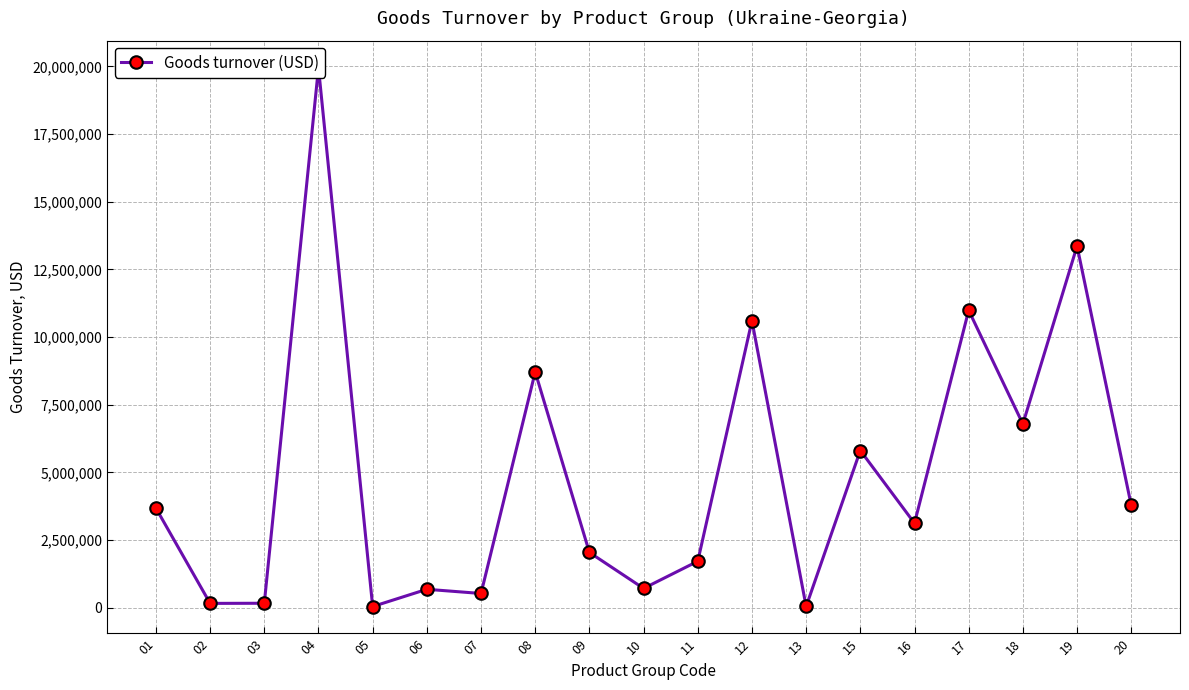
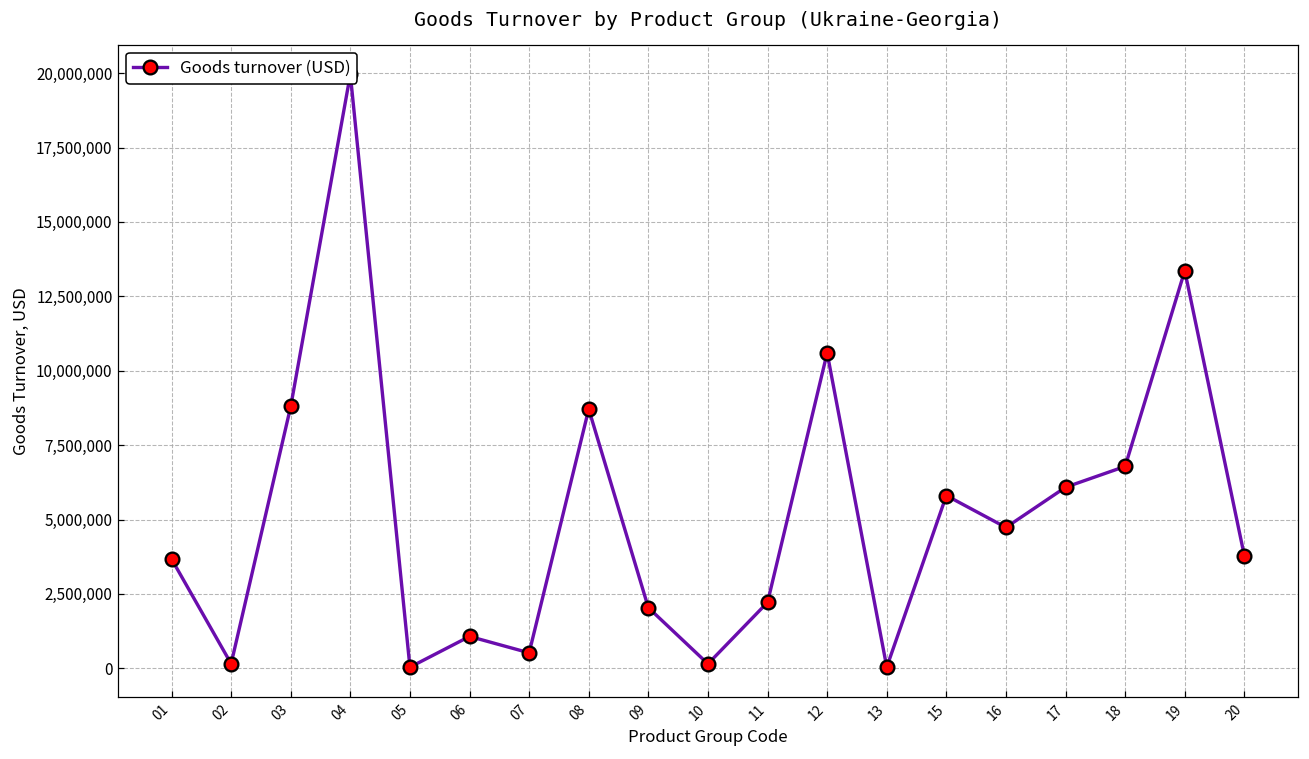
  {
    "01": "3,700,000",
    "02": "200,000",
-   "03": "200,000",
+   "03": "8,800,000",
    "05": "0",
-   "06": "700,000",
+   "06": "1,100,000",
    "07": "500,000",
    "08": "8,700,000",
    "09": "2,000,000",
-   "10": "700,000",
-   "11": "1,700,000",
+   "10": "200,000",
+   "11": "2,200,000",
    "12": "10,600,000",
    "13": "0",
    "15": "5,800,000",
-   "16": "3,100,000",
-   "17": "11,000,000",
+   "16": "4,700,000",
+   "17": "6,100,000",
    "18": "6,800,000",
    "19": "13,400,000",
    "20": "3,800,000"
  }
